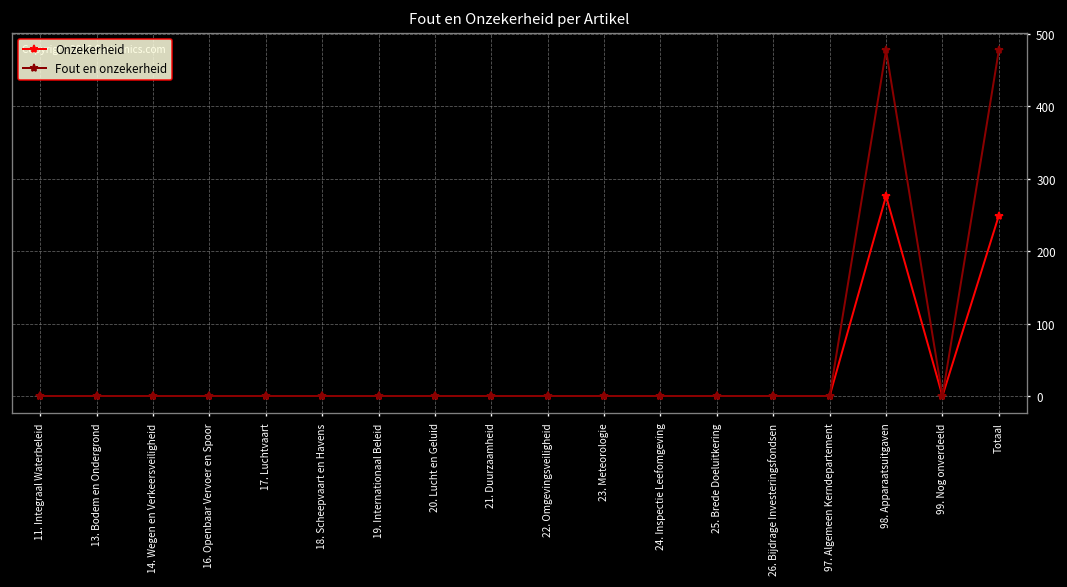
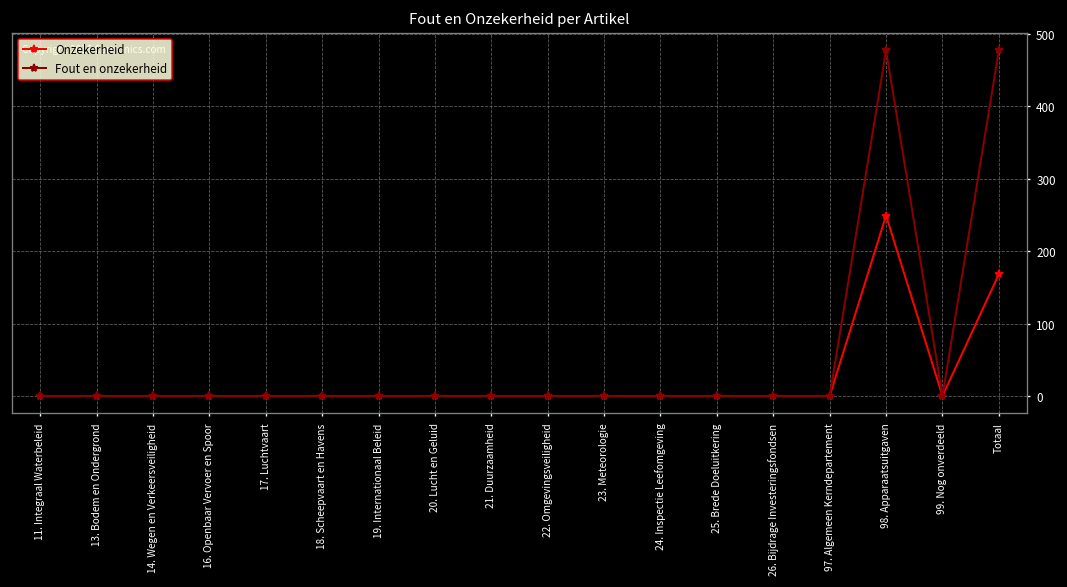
  {
    "Onzekerheid": {
-     "98. Apparaatsuitgaven": 280,
-     "Totaal": 250
+     "98. Apparaatsuitgaven": 250,
+     "Totaal": 170
    },
    "Fout en onzekerheid": {
      "98. Apparaatsuitgaven": 480,
      "Totaal": 480
    }
  }
